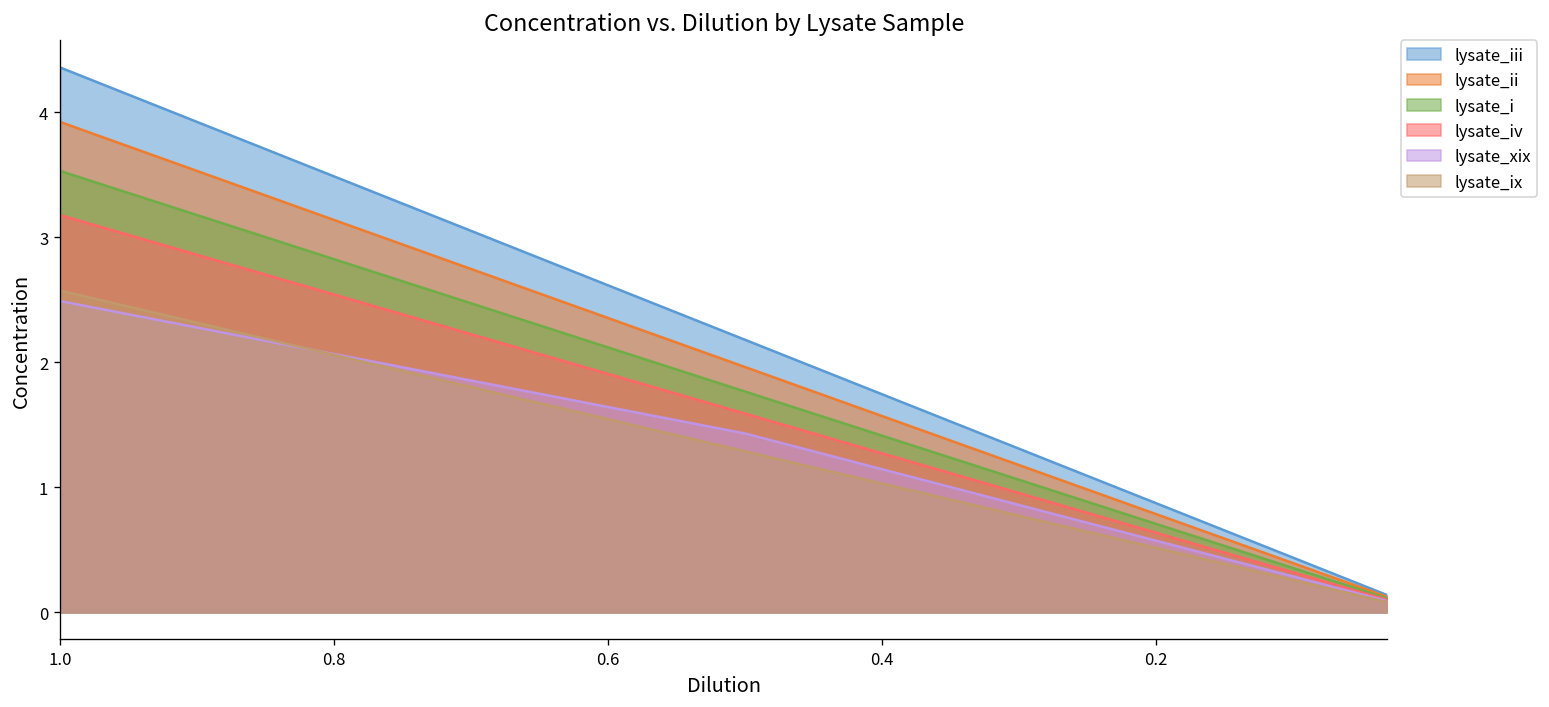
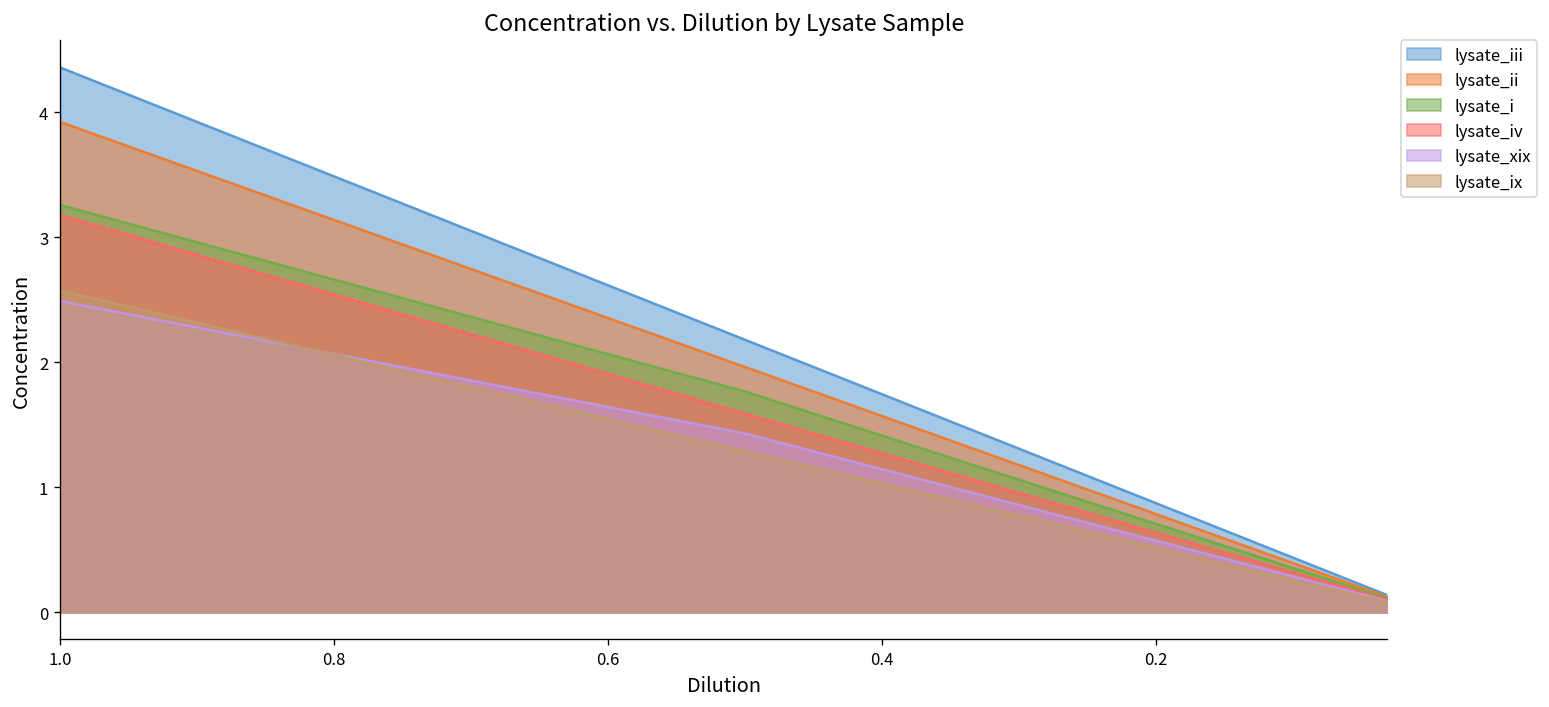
  {
    "lysate_iii": {
      "1.0": 4.36
    },
    "lysate_i": {
-     "1.0": 3.53
+     "1.0": 3.26
    },
    "lysate_xix": {
      "1.0": 2.49
    },
    "lysate_ix": {
      "1.0": 2.57
    }
  }
